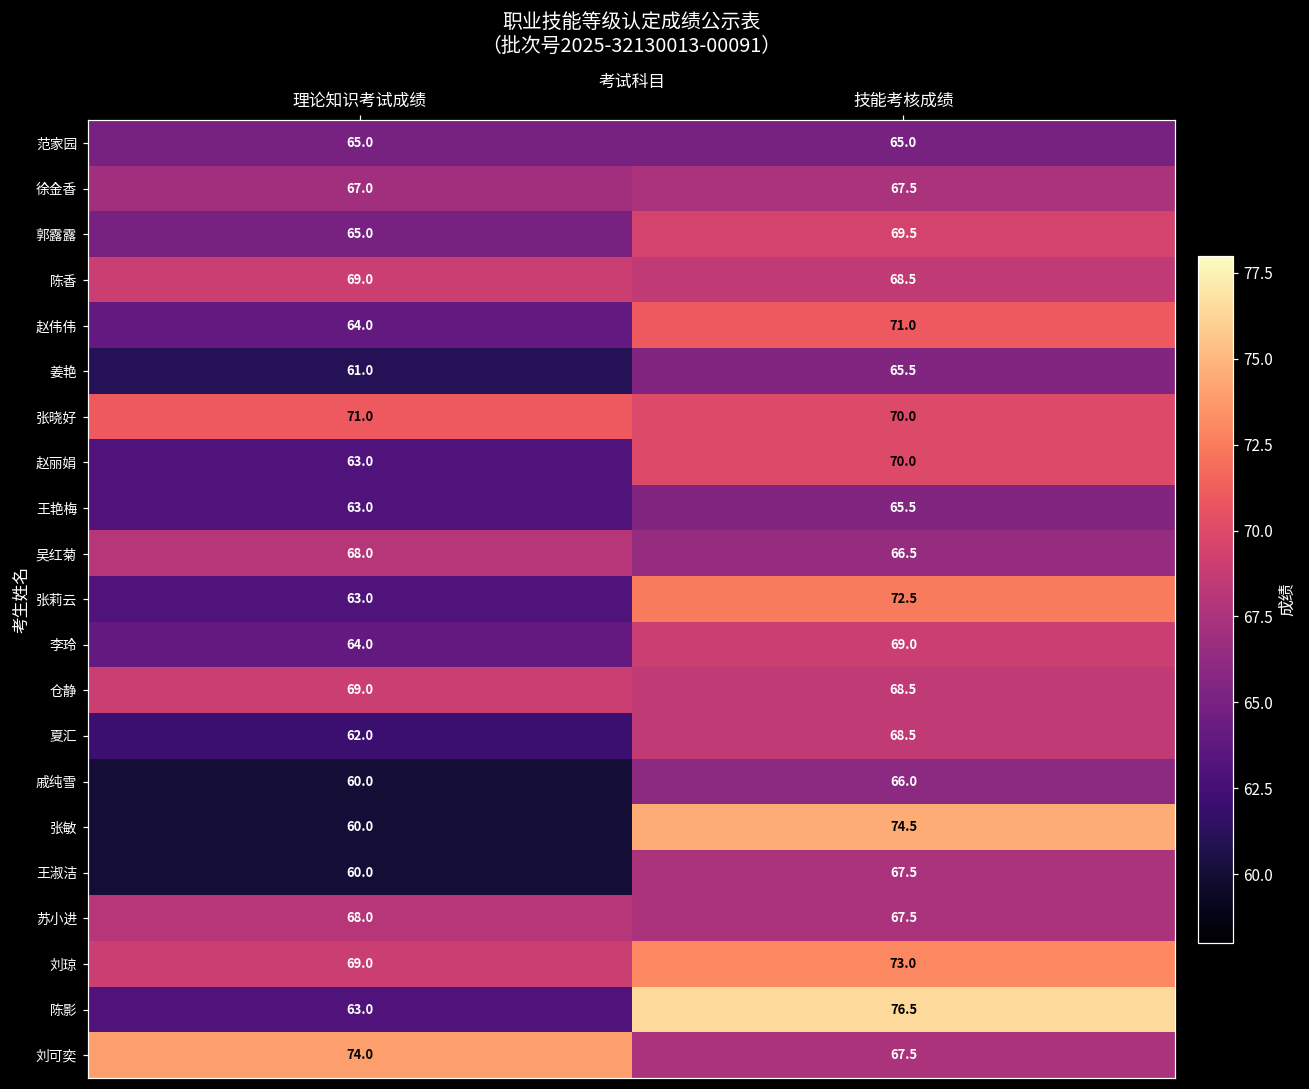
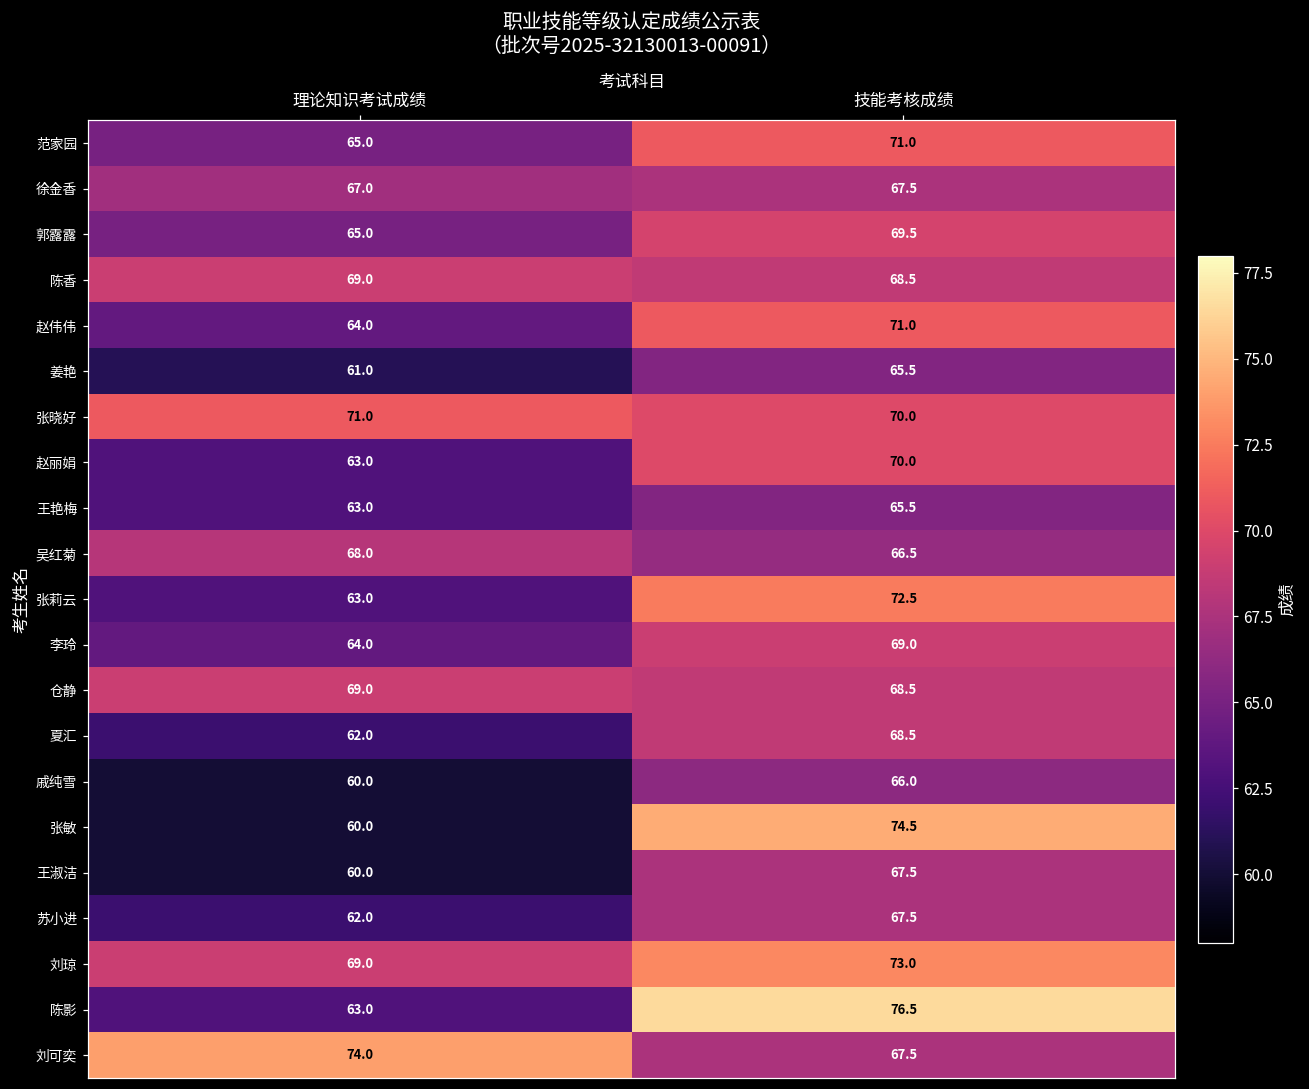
  {
    "范家园": {
      "理论知识考试成绩": 65.0,
-     "技能考核成绩": 65.0
+     "技能考核成绩": 71.0
    },
    "徐金香": {
      "理论知识考试成绩": 67.0,
      "技能考核成绩": 67.5
    },
    "郭露露": {
      "理论知识考试成绩": 65.0,
      "技能考核成绩": 69.5
    },
    "陈香": {
      "理论知识考试成绩": 69.0,
      "技能考核成绩": 68.5
    },
    "赵伟伟": {
      "理论知识考试成绩": 64.0,
      "技能考核成绩": 71.0
    },
    "姜艳": {
      "理论知识考试成绩": 61.0,
      "技能考核成绩": 65.5
    },
    "张晓好": {
      "理论知识考试成绩": 71.0,
      "技能考核成绩": 70.0
    },
    "赵丽娟": {
      "理论知识考试成绩": 63.0,
      "技能考核成绩": 70.0
    },
    "王艳梅": {
      "理论知识考试成绩": 63.0,
      "技能考核成绩": 65.5
    },
    "吴红菊": {
      "理论知识考试成绩": 68.0,
      "技能考核成绩": 66.5
    },
    "张莉云": {
      "理论知识考试成绩": 63.0,
      "技能考核成绩": 72.5
    },
    "李玲": {
      "理论知识考试成绩": 64.0,
      "技能考核成绩": 69.0
    },
    "仓静": {
      "理论知识考试成绩": 69.0,
      "技能考核成绩": 68.5
    },
    "夏汇": {
      "理论知识考试成绩": 62.0,
      "技能考核成绩": 68.5
    },
    "戚纯雪": {
      "理论知识考试成绩": 60.0,
      "技能考核成绩": 66.0
    },
    "张敏": {
      "理论知识考试成绩": 60.0,
      "技能考核成绩": 74.5
    },
    "王淑洁": {
      "理论知识考试成绩": 60.0,
      "技能考核成绩": 67.5
    },
    "苏小进": {
-     "理论知识考试成绩": 68.0,
+     "理论知识考试成绩": 62.0,
      "技能考核成绩": 67.5
    },
    "刘琼": {
      "理论知识考试成绩": 69.0,
      "技能考核成绩": 73.0
    },
    "陈影": {
      "理论知识考试成绩": 63.0,
      "技能考核成绩": 76.5
    },
    "刘可奕": {
      "理论知识考试成绩": 74.0,
      "技能考核成绩": 67.5
    }
  }
